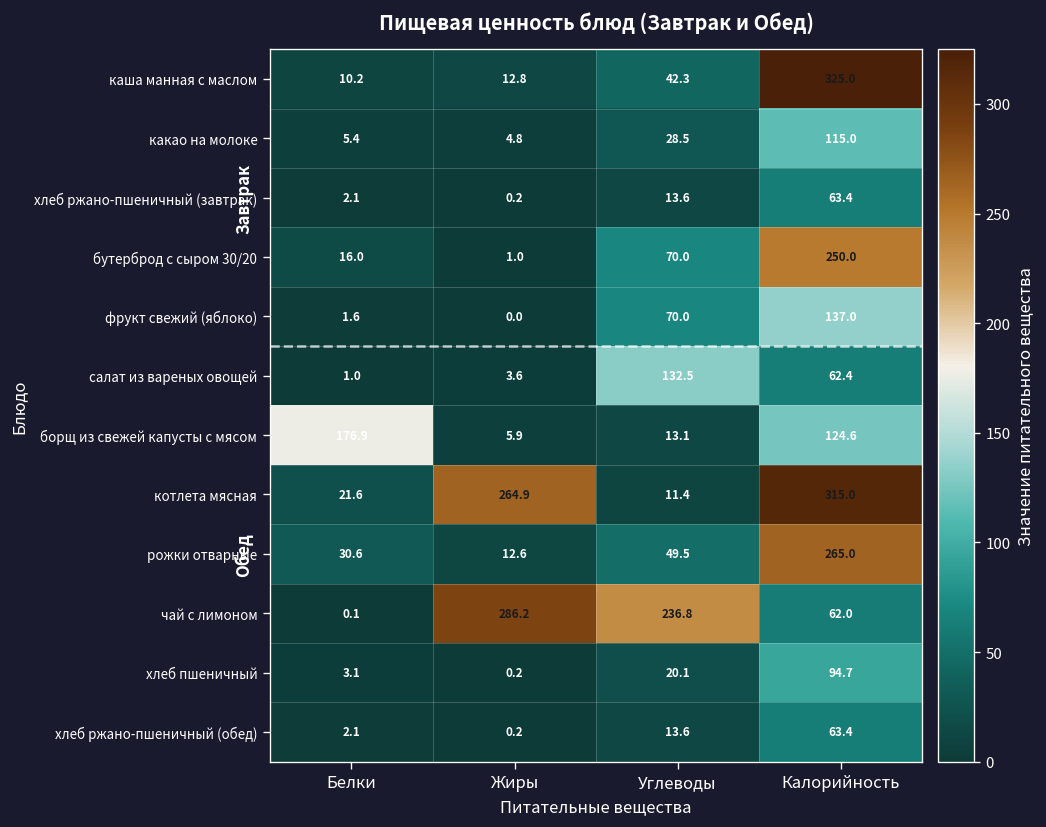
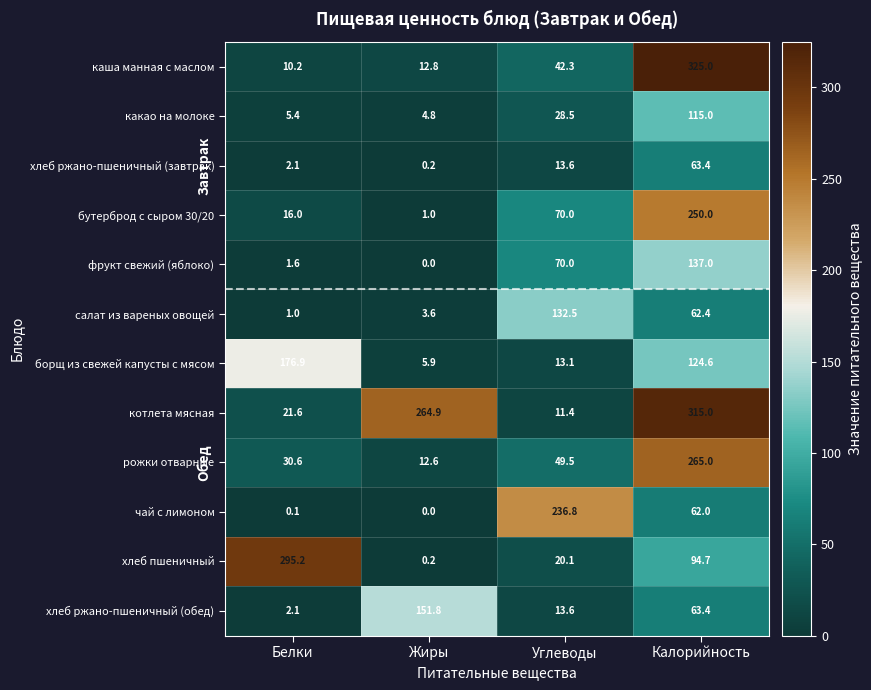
  {
    "каша манная с маслом": {
      "Белки": 10.2,
      "Жиры": 12.8,
      "Углеводы": 42.3,
      "Калорийность": 325.0
    },
    "какао на молоке": {
      "Белки": 5.4,
      "Жиры": 4.8,
      "Углеводы": 28.5,
      "Калорийность": 115.0
    },
    "хлеб ржано-пшеничный (завтрак)": {
      "Белки": 2.1,
      "Жиры": 0.2,
      "Углеводы": 13.6,
      "Калорийность": 63.4
    },
    "бутерброд с сыром 30/20": {
      "Белки": 16.0,
      "Жиры": 1.0,
      "Углеводы": 70.0,
      "Калорийность": 250.0
    },
    "фрукт свежий (яблоко)": {
      "Белки": 1.6,
      "Жиры": 0.0,
      "Углеводы": 70.0,
      "Калорийность": 137.0
    },
    "салат из вареных овощей": {
      "Белки": 1.0,
      "Жиры": 3.6,
      "Углеводы": 132.5,
      "Калорийность": 62.4
    },
    "борщ из свежей капусты с мясом": {
      "Жиры": 5.9,
      "Углеводы": 13.1,
      "Калорийность": 124.6
    },
    "котлета мясная": {
      "Белки": 21.6,
      "Жиры": 264.9,
      "Углеводы": 11.4,
      "Калорийность": 315.0
    },
    "рожки отварные": {
      "Белки": 30.6,
      "Жиры": 12.6,
      "Углеводы": 49.5,
      "Калорийность": 265.0
    },
    "чай с лимоном": {
      "Белки": 0.1,
-     "Жиры": 286.2,
+     "Жиры": 0.0,
      "Углеводы": 236.8,
      "Калорийность": 62.0
    },
    "хлеб пшеничный": {
-     "Белки": 3.1,
+     "Белки": 295.2,
      "Жиры": 0.2,
      "Углеводы": 20.1,
      "Калорийность": 94.7
    },
    "хлеб ржано-пшеничный (обед)": {
      "Белки": 2.1,
-     "Жиры": 0.2,
+     "Жиры": 151.8,
      "Углеводы": 13.6,
      "Калорийность": 63.4
    }
  }
